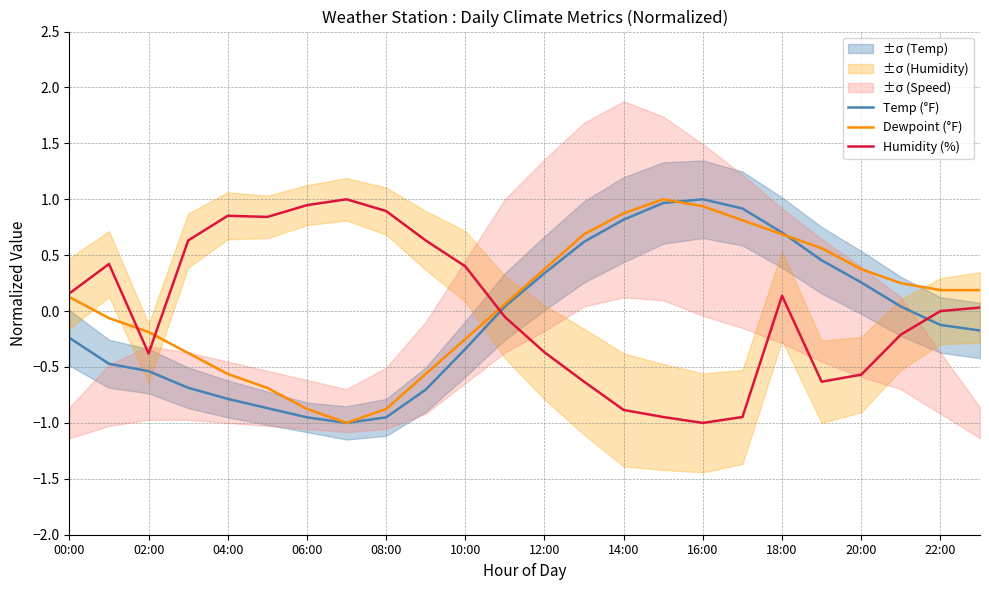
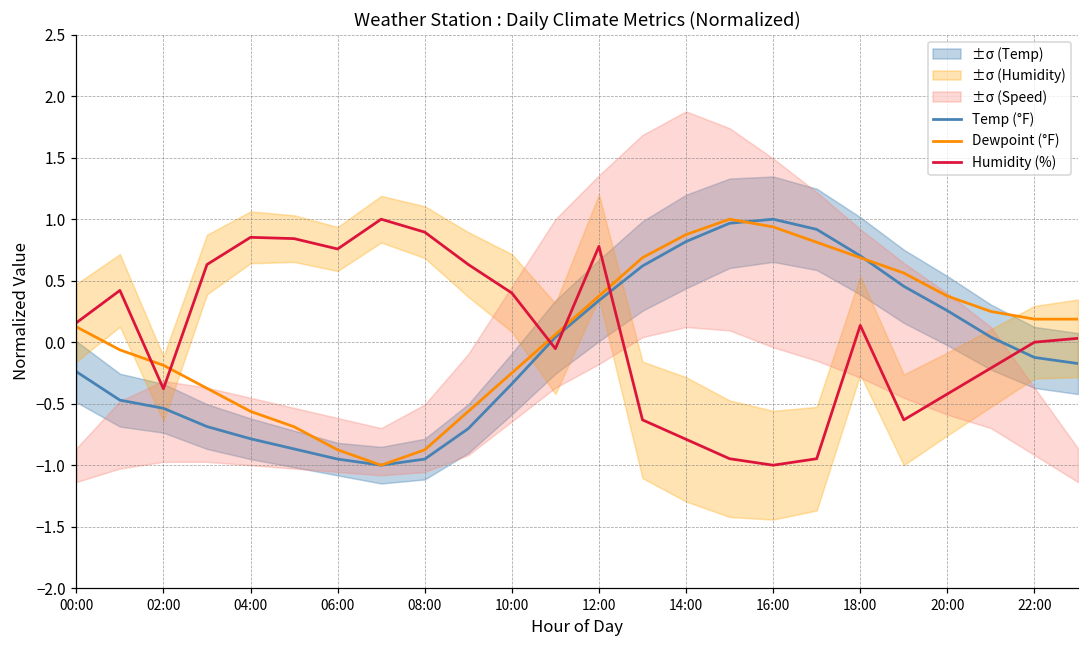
  {
    "Humidity (%)": {
      "00:00": 0.16,
      "02:00": -0.38,
      "04:00": 0.85,
-     "06:00": 0.95,
+     "06:00": 0.76,
      "08:00": 0.89,
      "10:00": 0.40,
-     "12:00": -0.37,
-     "14:00": -0.88,
+     "12:00": 0.78,
+     "14:00": -0.79,
      "16:00": -1.00,
      "18:00": 0.14,
-     "20:00": -0.57,
+     "20:00": -0.42,
      "22:00": 0.00
    }
  }
